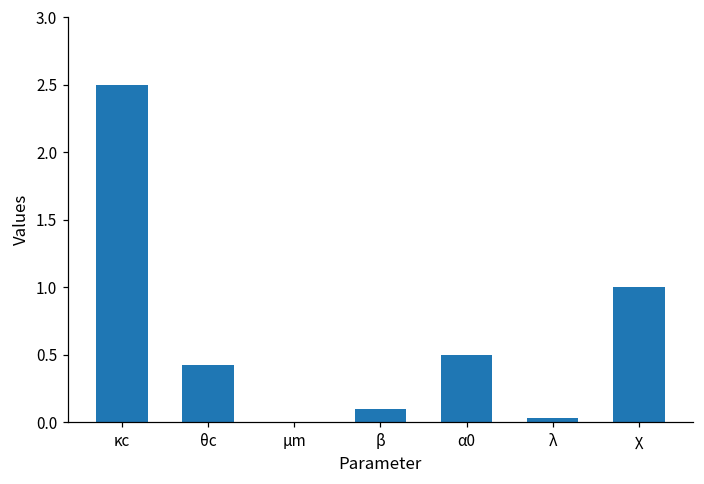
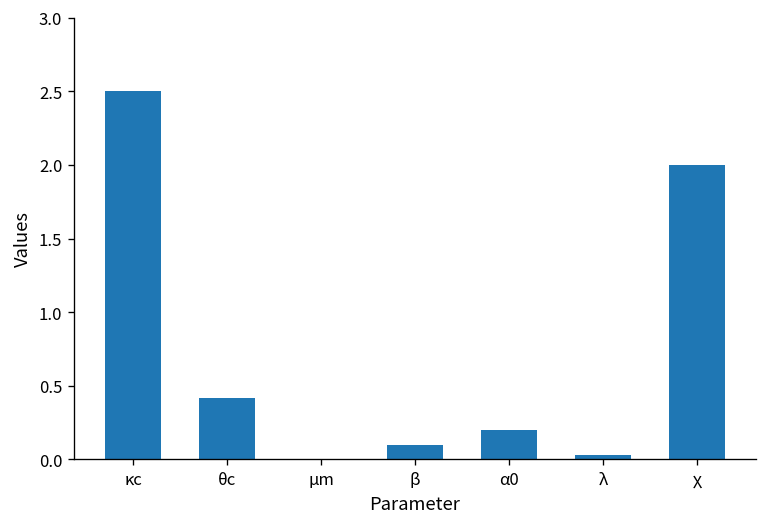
  {
    "κc": 2.5,
    "θc": 0.4,
    "μm": 0.0,
    "β": 0.1,
-   "α0": 0.5,
+   "α0": 0.2,
    "λ": 0.03,
-   "χ": 1
+   "χ": 2
  }
